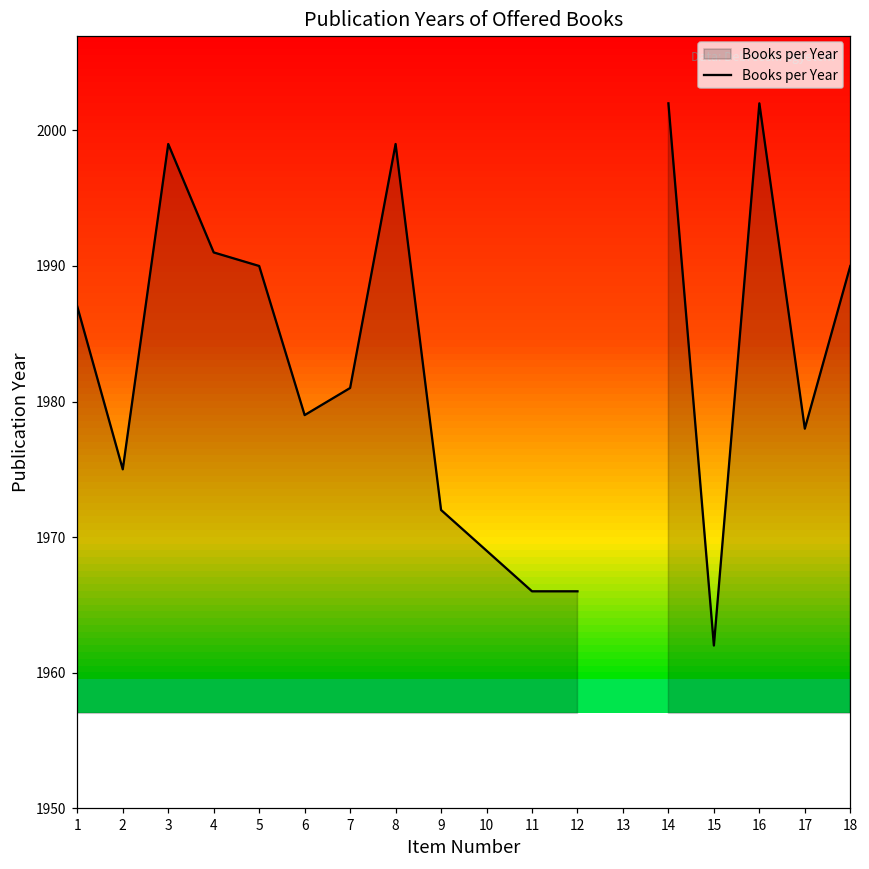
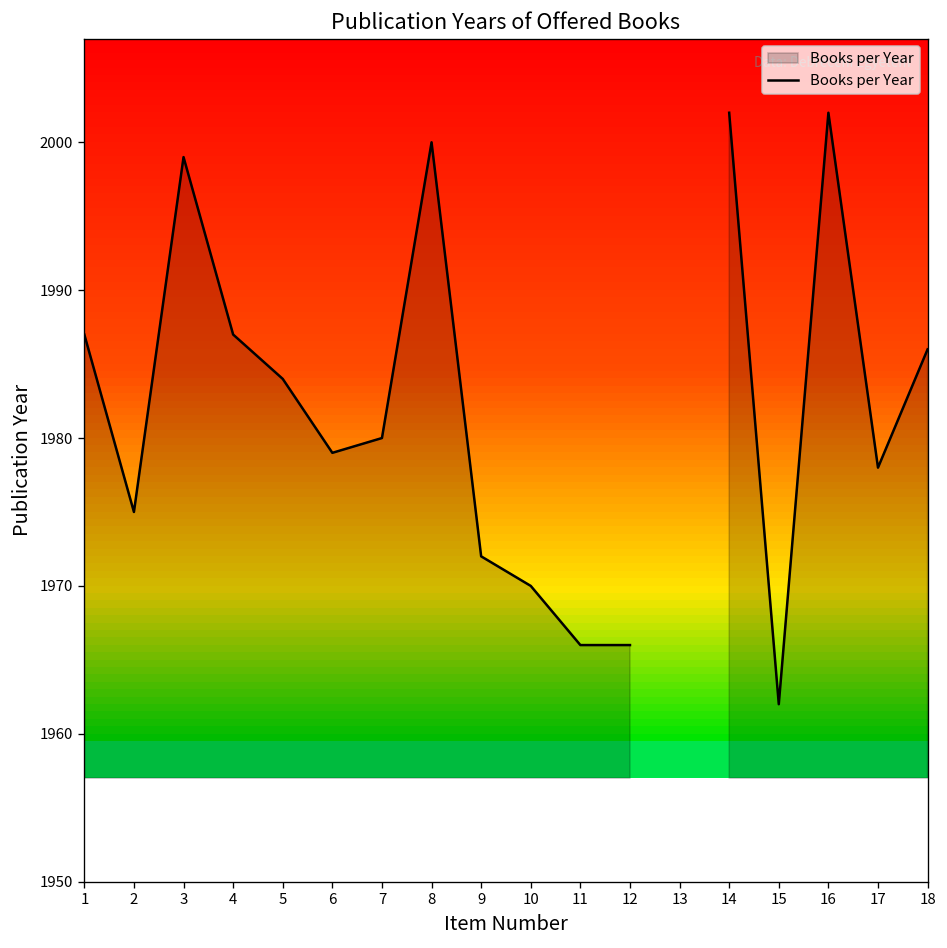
  {
    "1": 1987,
    "2": 1975,
    "3": 1999,
-   "4": 1991,
-   "5": 1990,
+   "4": 1987,
+   "5": 1984,
    "6": 1979,
-   "7": 1981,
-   "8": 1999,
+   "7": 1980,
+   "8": 2000,
    "9": 1972,
-   "10": 1969,
+   "10": 1970,
    "11": 1966,
    "12": 1966,
    "14": 2002,
    "15": 1962,
    "16": 2002,
    "17": 1978,
-   "18": 1990
+   "18": 1986
  }
